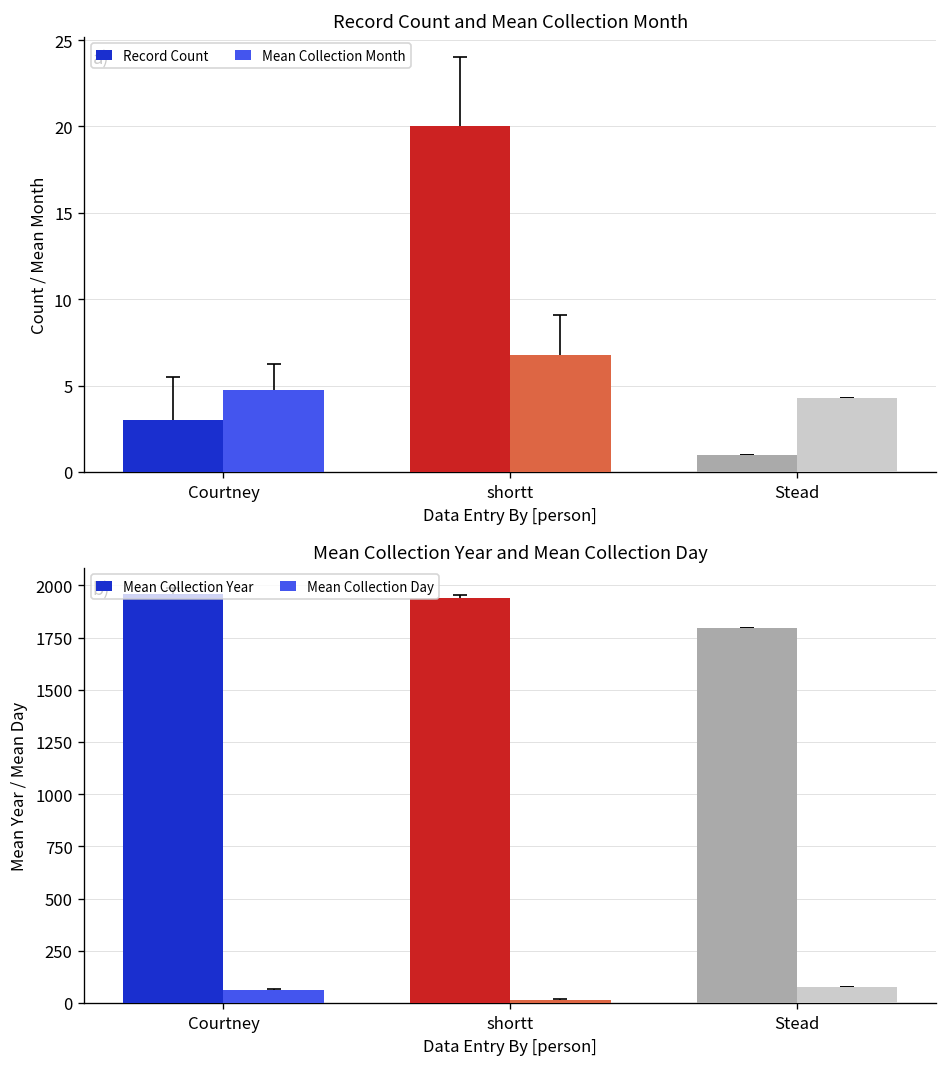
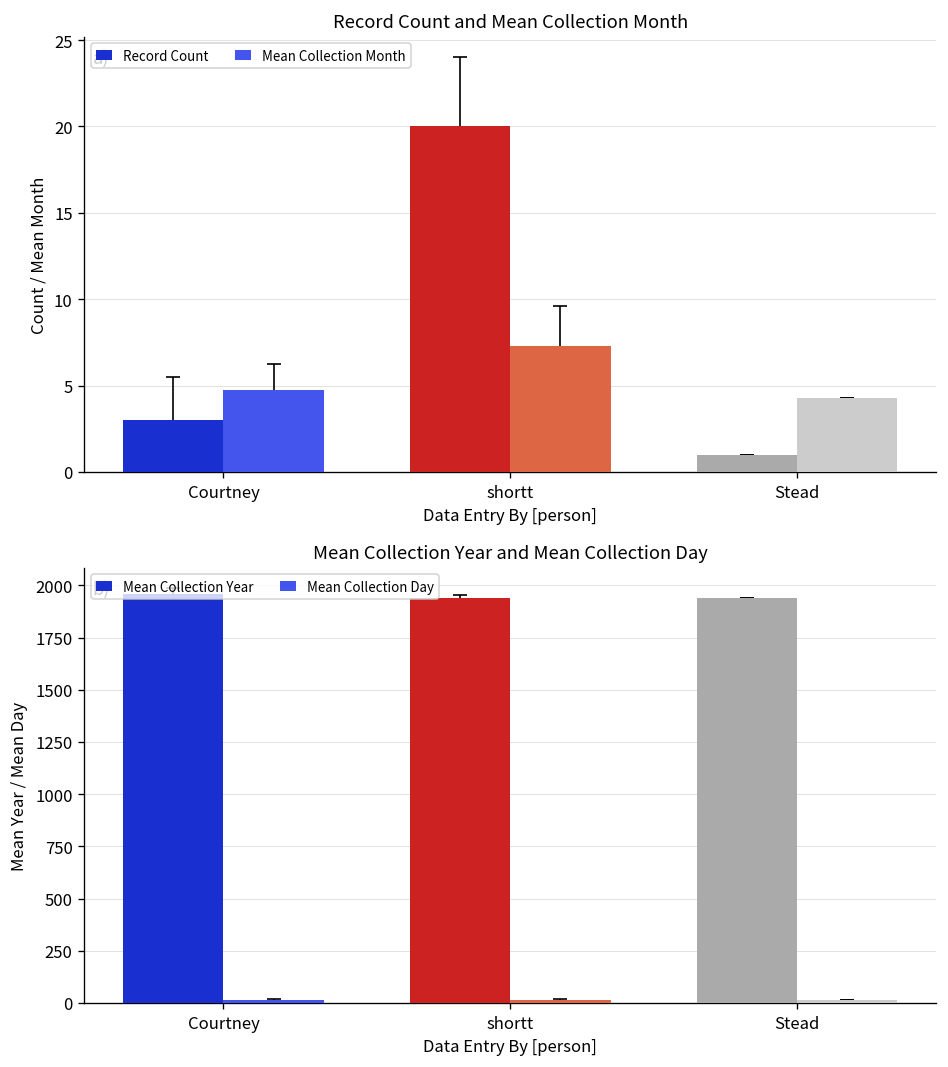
  {
    "Record Count and Mean Collection Month": {
      "Record Count": {
        "Courtney": 3.0,
        "shortt": 20.0,
        "Stead": 1.0
      },
      "Mean Collection Month": {
        "Courtney": 4.7,
-       "shortt": 6.8,
+       "shortt": 7.3,
        "Stead": 4.3
      }
    },
    "Mean Collection Year and Mean Collection Day": {
      "Mean Collection Year": {
        "shortt": 1940,
-       "Stead": 1800
+       "Stead": 1940
      },
      "Mean Collection Day": {
-       "Courtney": 60,
-       "Stead": 80
+       "Courtney": 10,
+       "Stead": 10
      }
    }
  }
